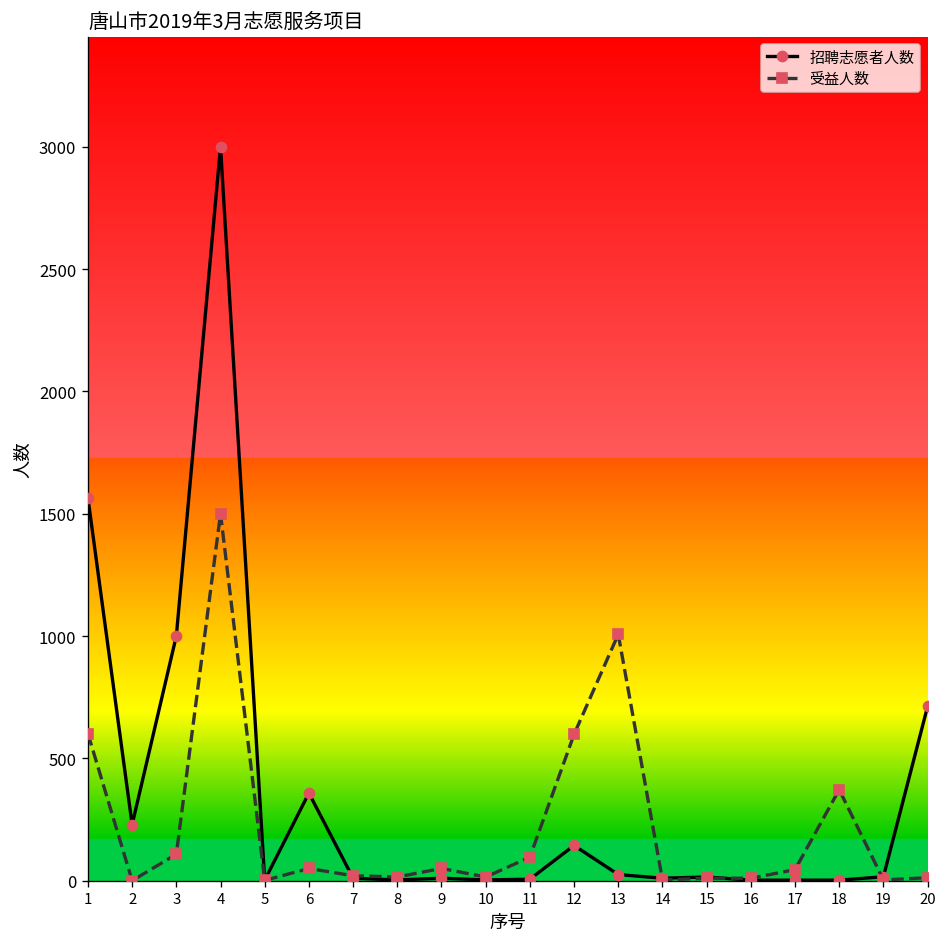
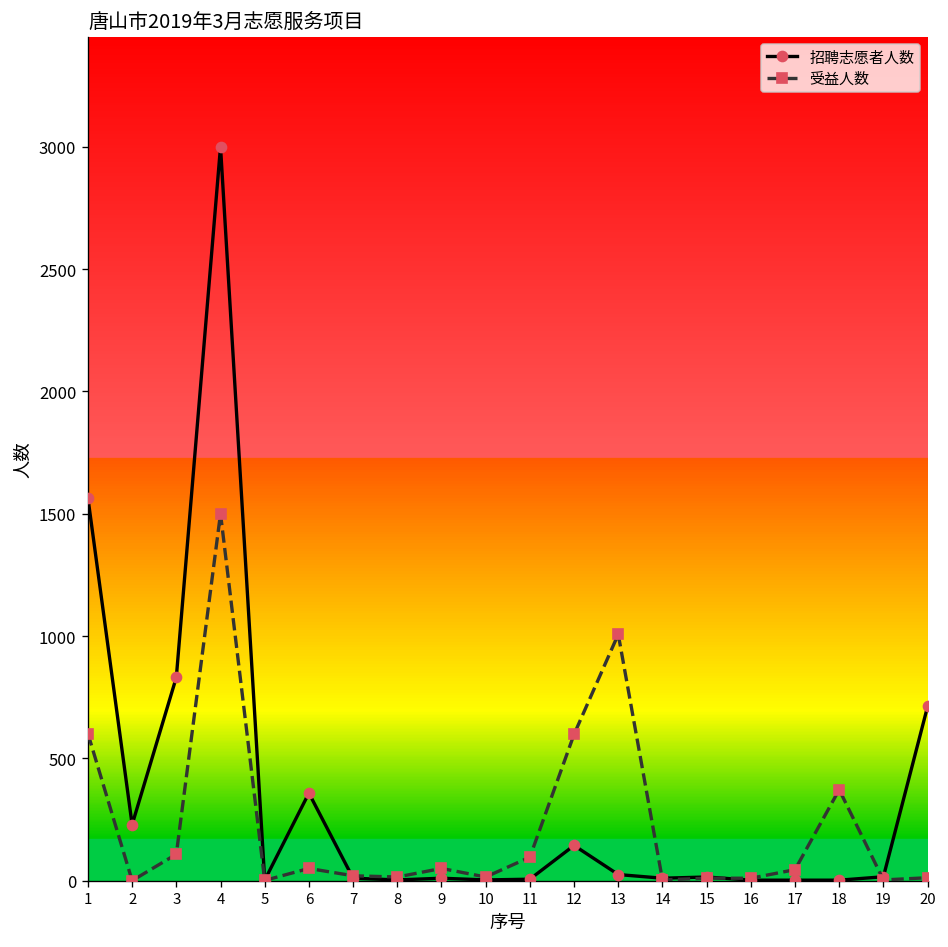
  {
    "招聘志愿者人数": {
      "1": 1560,
      "2": 230,
-     "3": 1000,
+     "3": 830,
      "4": 3000,
      "6": 360,
      "9": 10,
      "11": 10,
      "12": 140,
      "13": 30,
      "17": 0,
      "18": 0,
      "19": 20,
      "20": 710
    },
    "受益人数": {
      "1": 600,
      "2": 0,
      "3": 110,
      "4": 1500,
      "6": 50,
      "9": 50,
      "11": 100,
      "12": 600,
      "13": 1010,
      "17": 50,
      "18": 370,
      "19": 0,
      "20": 10
    }
  }
